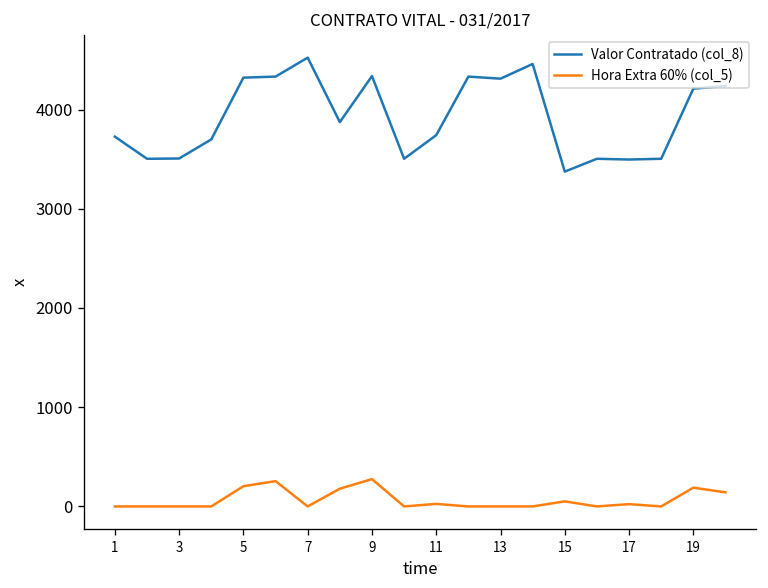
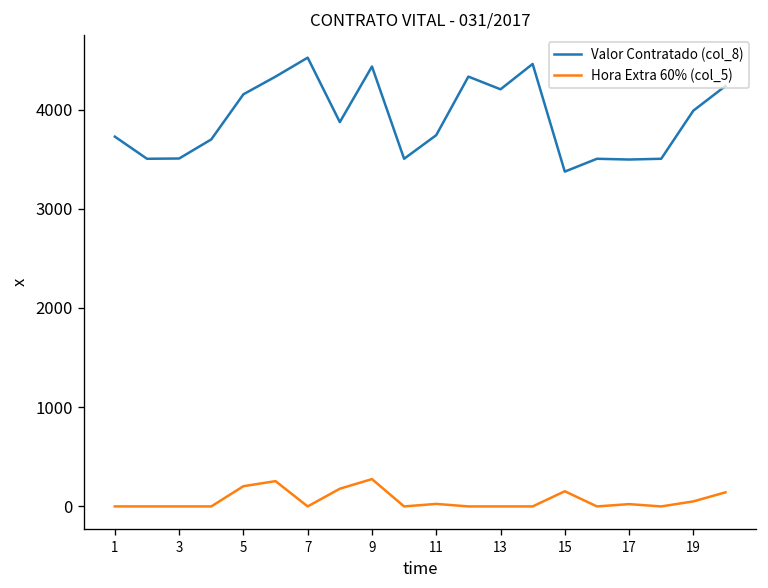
  {
    "Valor Contratado (col_8)": {
      "1": 3700,
      "3": 3500,
-     "5": 4300,
+     "5": 4200,
      "7": 4500,
-     "9": 4300,
+     "9": 4400,
      "11": 3700,
-     "13": 4300,
+     "13": 4200,
      "15": 3400,
      "17": 3500,
-     "19": 4200
+     "19": 4000
    },
    "Hora Extra 60% (col_5)": {
      "1": 0,
      "3": 0,
      "5": 200,
      "7": 0,
      "9": 300,
      "11": 0,
      "13": 0,
-     "15": 100,
+     "15": 200,
      "17": 0,
-     "19": 200
+     "19": 100
    }
  }
